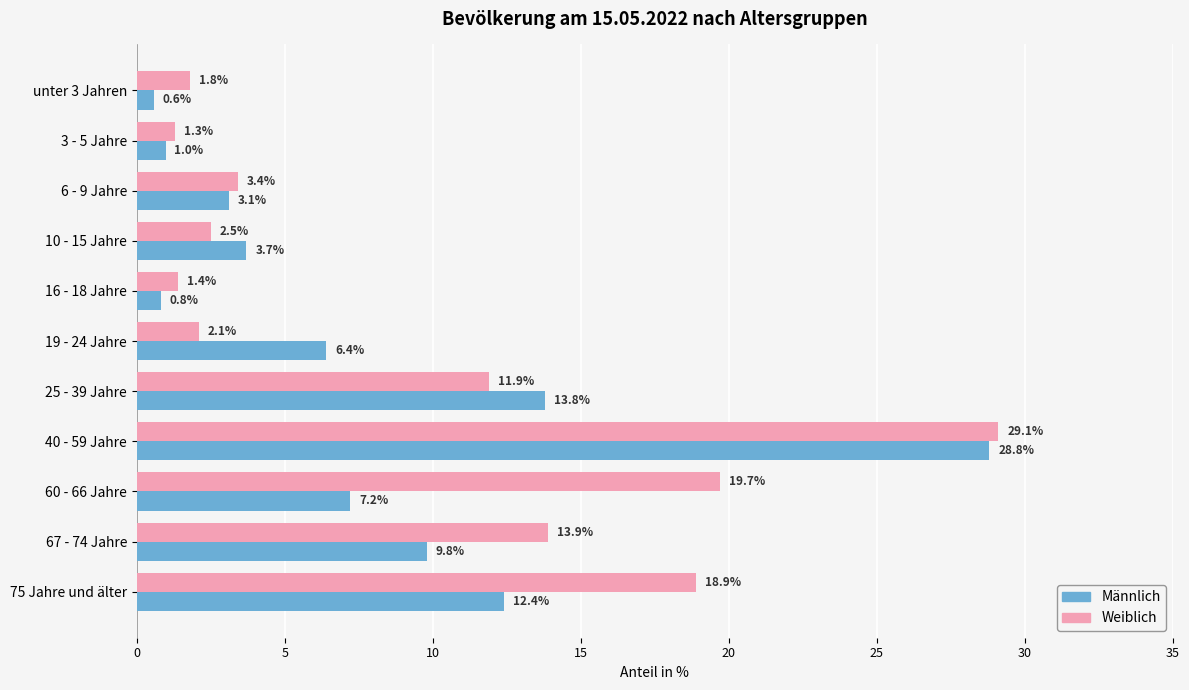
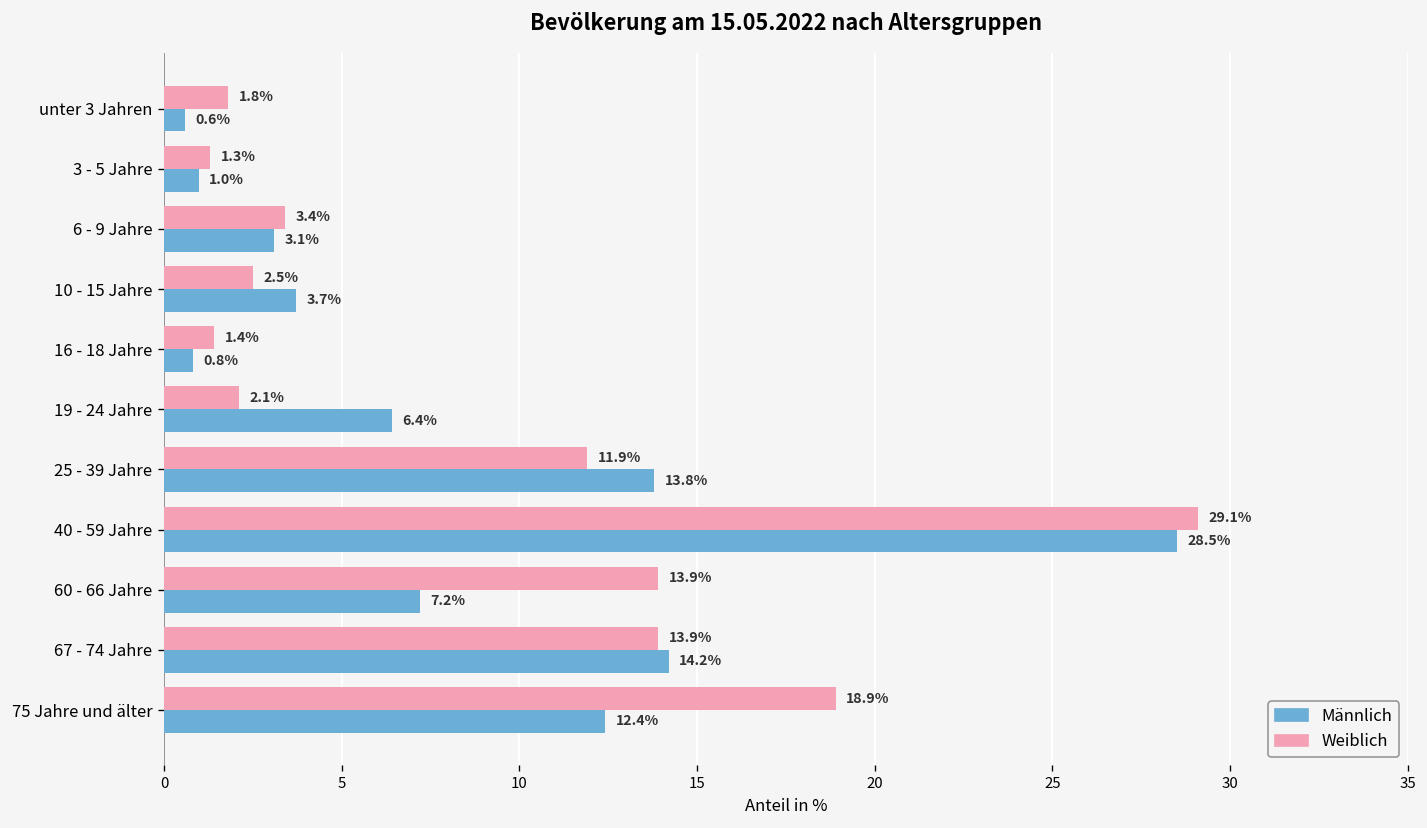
  {
    "Männlich": {
      "unter 3 Jahren": "0.6%",
      "3 - 5 Jahre": "1.0%",
      "6 - 9 Jahre": "3.1%",
      "10 - 15 Jahre": "3.7%",
      "16 - 18 Jahre": "0.8%",
      "19 - 24 Jahre": "6.4%",
      "25 - 39 Jahre": "13.8%",
-     "40 - 59 Jahre": "28.8%",
+     "40 - 59 Jahre": "28.5%",
      "60 - 66 Jahre": "7.2%",
-     "67 - 74 Jahre": "9.8%",
+     "67 - 74 Jahre": "14.2%",
      "75 Jahre und älter": "12.4%"
    },
    "Weiblich": {
      "unter 3 Jahren": "1.8%",
      "3 - 5 Jahre": "1.3%",
      "6 - 9 Jahre": "3.4%",
      "10 - 15 Jahre": "2.5%",
      "16 - 18 Jahre": "1.4%",
      "19 - 24 Jahre": "2.1%",
      "25 - 39 Jahre": "11.9%",
      "40 - 59 Jahre": "29.1%",
-     "60 - 66 Jahre": "19.7%",
+     "60 - 66 Jahre": "13.9%",
      "67 - 74 Jahre": "13.9%",
      "75 Jahre und älter": "18.9%"
    }
  }
